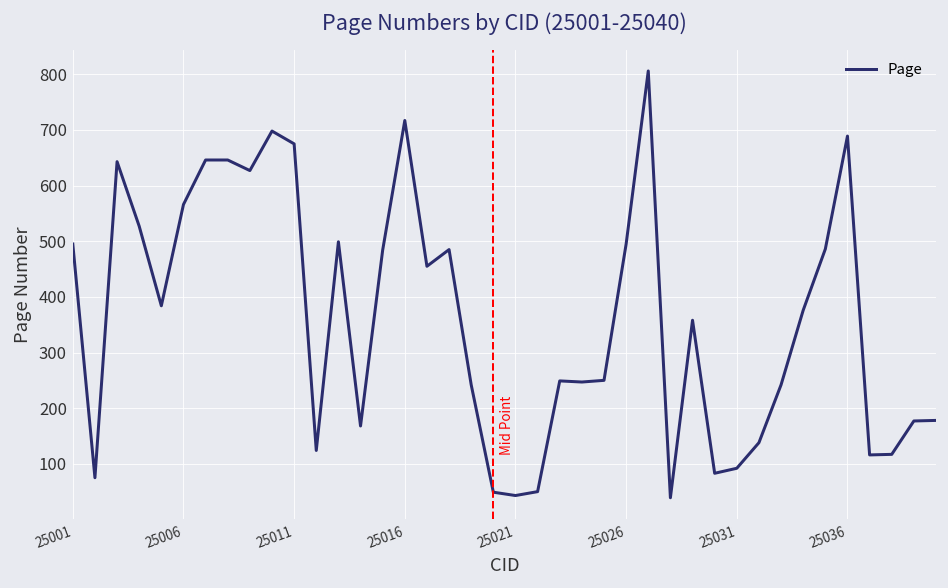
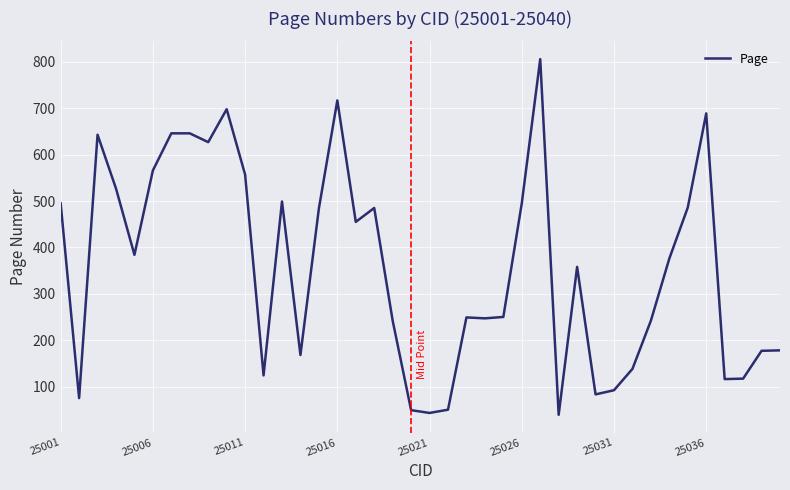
  {
    "25001": 500,
    "25006": 570,
-   "25011": 680,
+   "25011": 560,
    "25016": 720,
    "25021": 40,
    "25026": 500,
    "25031": 90,
    "25036": 690
  }
